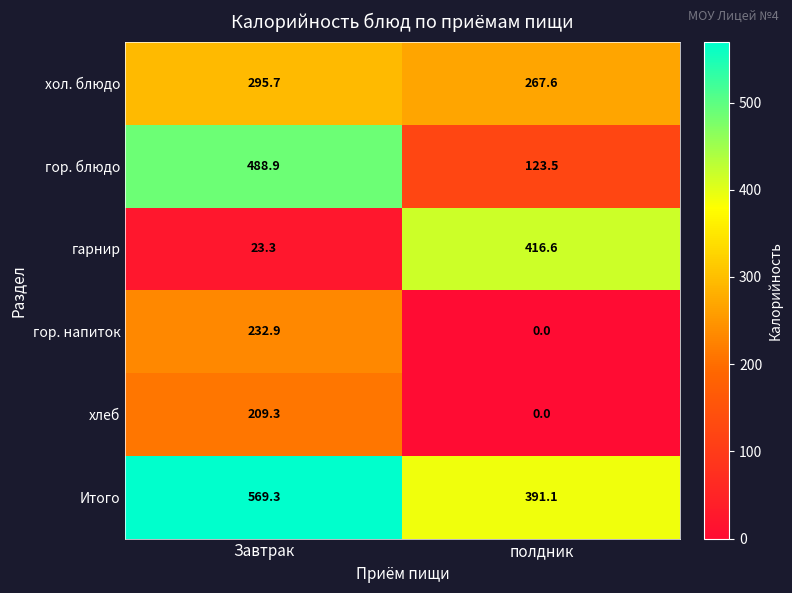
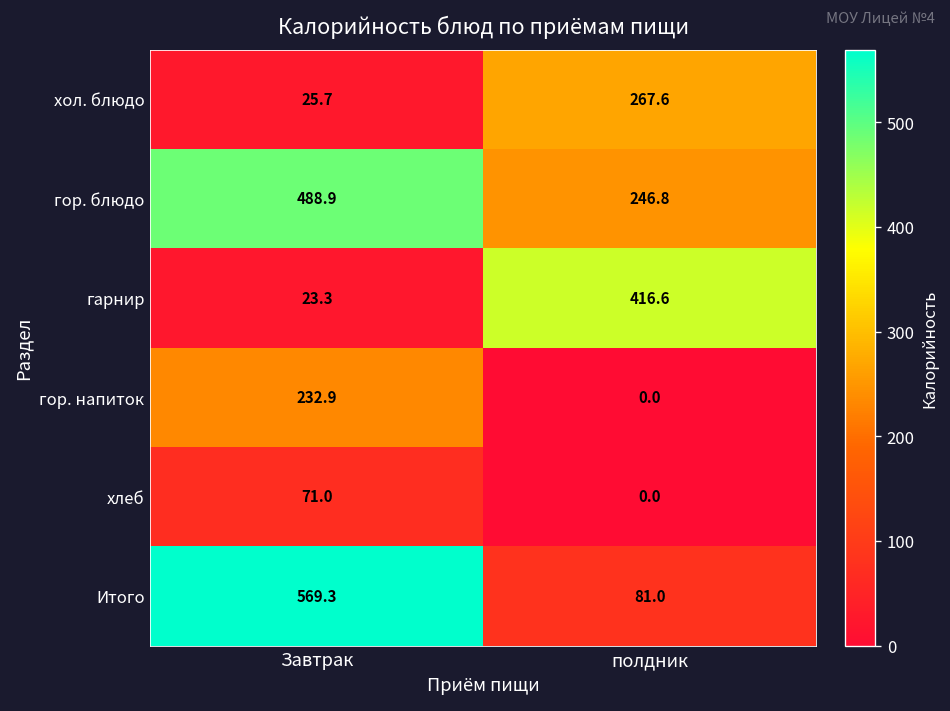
  {
    "хол. блюдо": {
-     "Завтрак": 295.7,
+     "Завтрак": 25.7,
      "полдник": 267.6
    },
    "гор. блюдо": {
      "Завтрак": 488.9,
-     "полдник": 123.5
+     "полдник": 246.8
    },
    "гарнир": {
      "Завтрак": 23.3,
      "полдник": 416.6
    },
    "гор. напиток": {
      "Завтрак": 232.9,
      "полдник": 0.0
    },
    "хлеб": {
-     "Завтрак": 209.3,
+     "Завтрак": 71.0,
      "полдник": 0.0
    },
    "Итого": {
      "Завтрак": 569.3,
-     "полдник": 391.1
+     "полдник": 81.0
    }
  }
